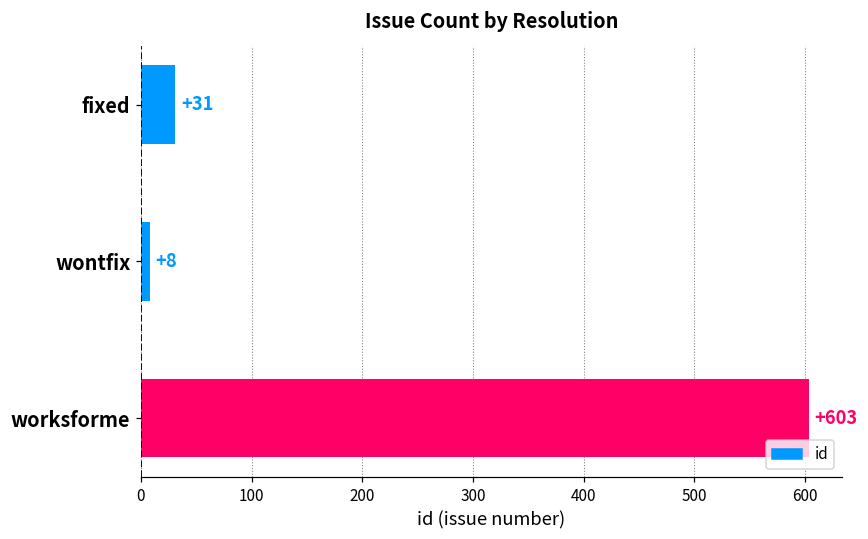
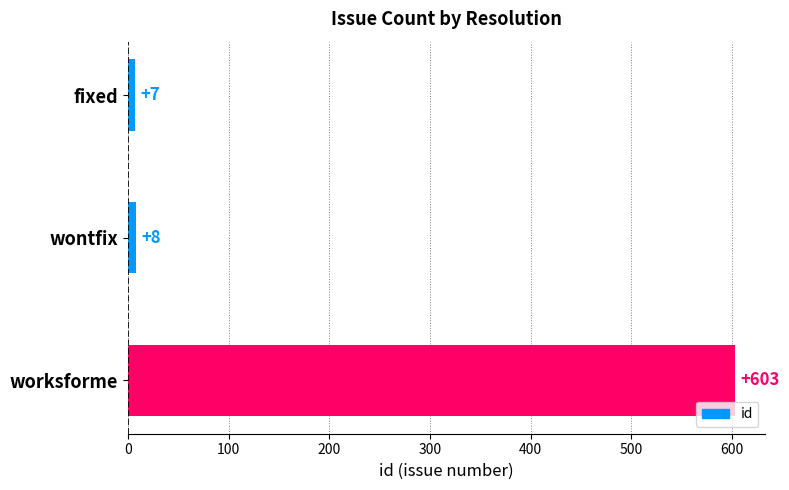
  {
-   "fixed": "+31",
+   "fixed": "+7",
    "wontfix": "+8",
    "worksforme": "+603"
  }
